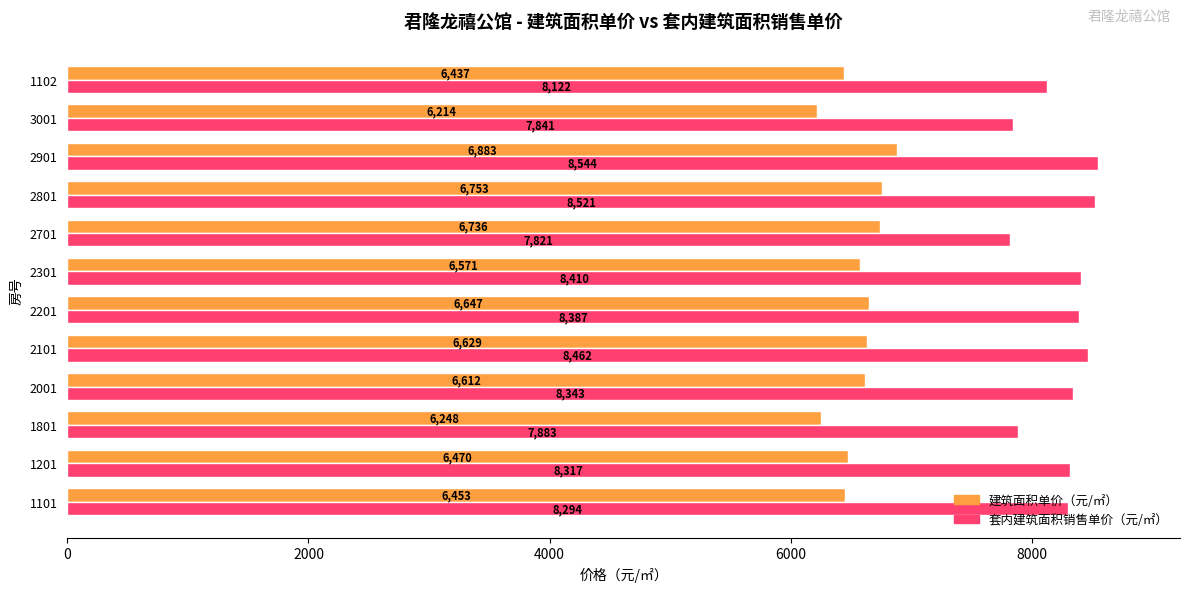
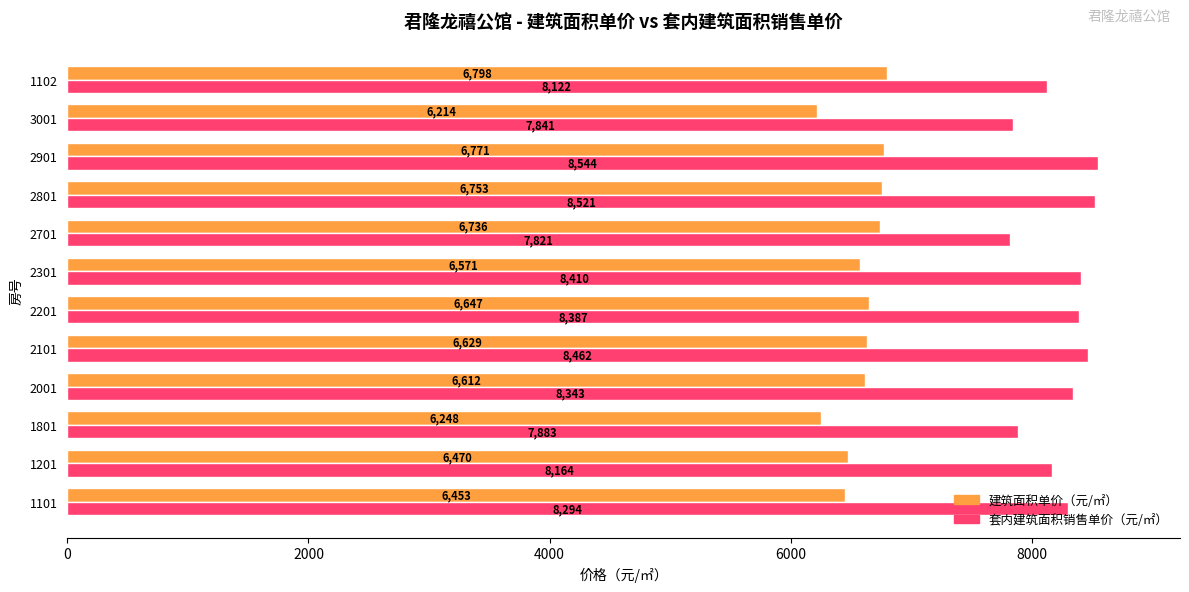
  {
    "建筑面积单价（元/㎡）": {
-     "1102": "6,437",
+     "1102": "6,798",
      "3001": "6,214",
-     "2901": "6,883",
+     "2901": "6,771",
      "2801": "6,753",
      "2701": "6,736",
      "2301": "6,571",
      "2201": "6,647",
      "2101": "6,629",
      "2001": "6,612",
      "1801": "6,248",
      "1201": "6,470",
      "1101": "6,453"
    },
    "套内建筑面积销售单价（元/㎡）": {
      "1102": "8,122",
      "3001": "7,841",
      "2901": "8,544",
      "2801": "8,521",
      "2701": "7,821",
      "2301": "8,410",
      "2201": "8,387",
      "2101": "8,462",
      "2001": "8,343",
      "1801": "7,883",
-     "1201": "8,317",
+     "1201": "8,164",
      "1101": "8,294"
    }
  }
